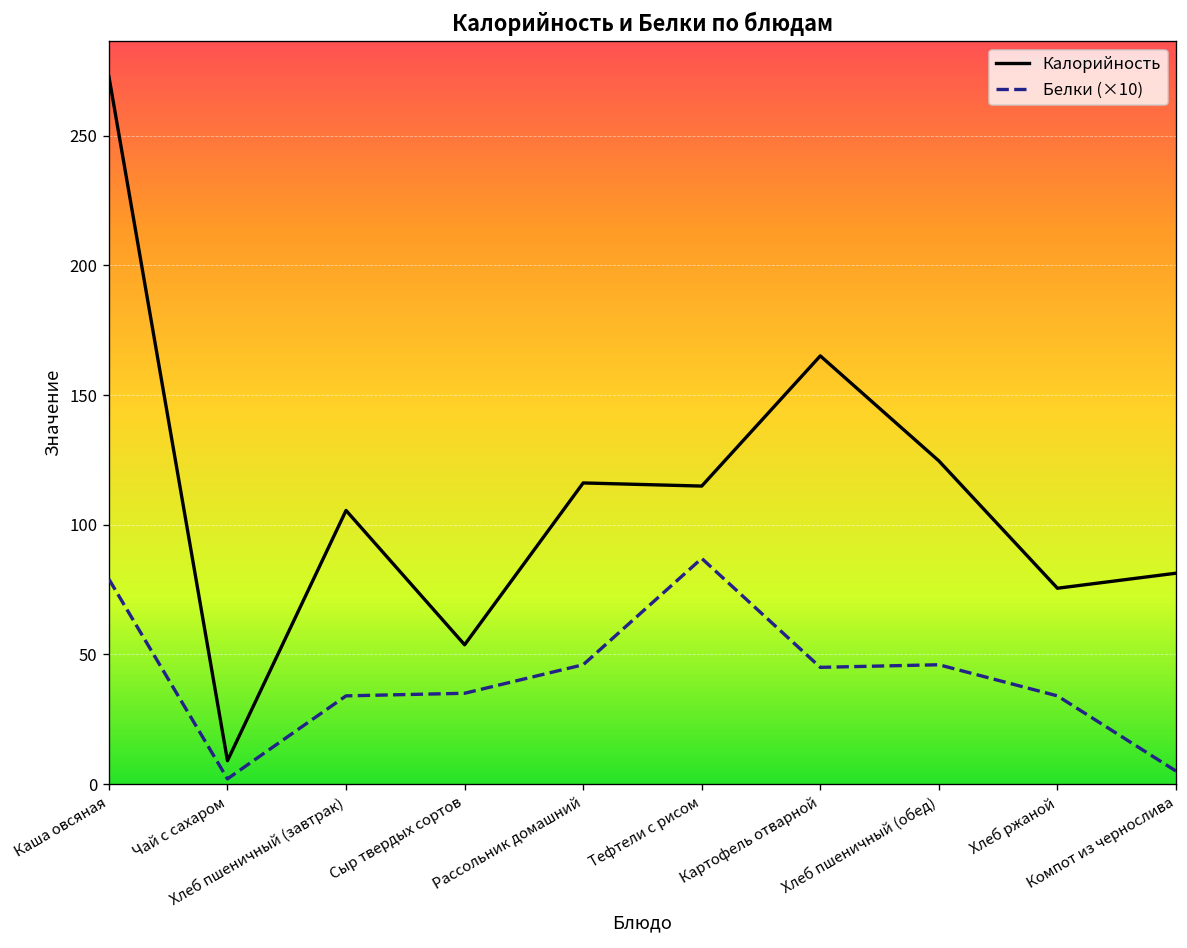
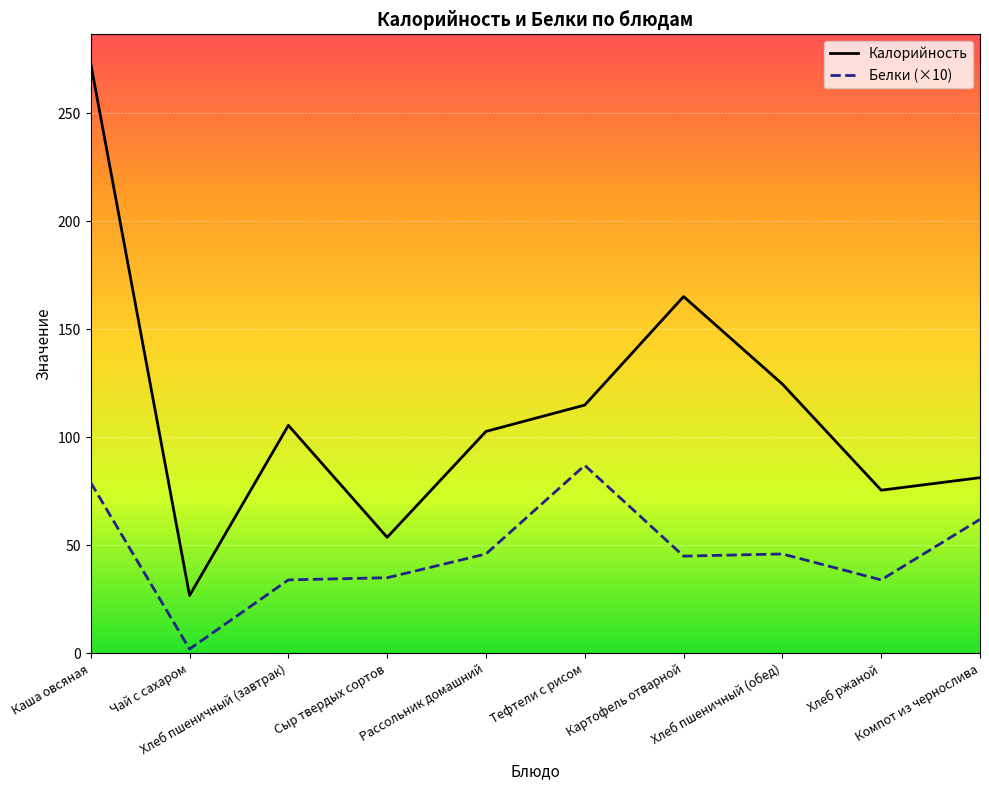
  {
    "Калорийность": {
      "Каша овсяная": 273,
-     "Чай с сахаром": 9,
+     "Чай с сахаром": 27,
      "Хлеб пшеничный (завтрак)": 106,
      "Сыр твердых сортов": 54,
-     "Рассольник домашний": 116,
+     "Рассольник домашний": 103,
      "Тефтели с рисом": 115,
      "Картофель отварной": 165,
      "Хлеб пшеничный (обед)": 125,
      "Хлеб ржаной": 76,
      "Компот из чернослива": 81
    },
    "Белки (×10)": {
      "Каша овсяная": 79,
      "Чай с сахаром": 2,
      "Хлеб пшеничный (завтрак)": 34,
      "Сыр твердых сортов": 35,
      "Рассольник домашний": 46,
      "Тефтели с рисом": 87,
      "Картофель отварной": 45,
      "Хлеб пшеничный (обед)": 46,
      "Хлеб ржаной": 34,
-     "Компот из чернослива": 5
+     "Компот из чернослива": 62
    }
  }
